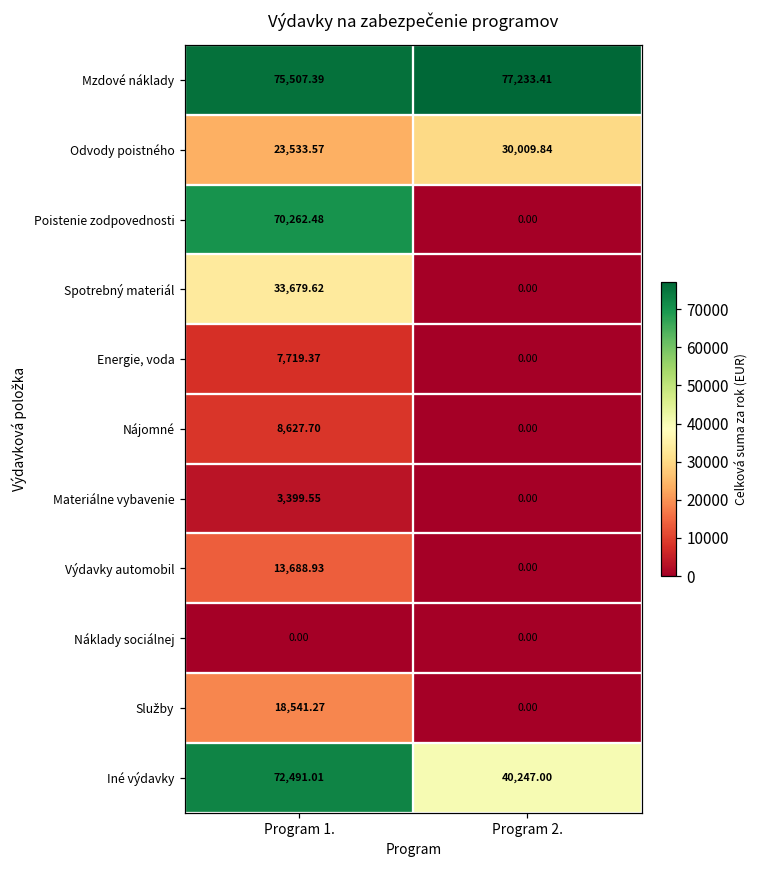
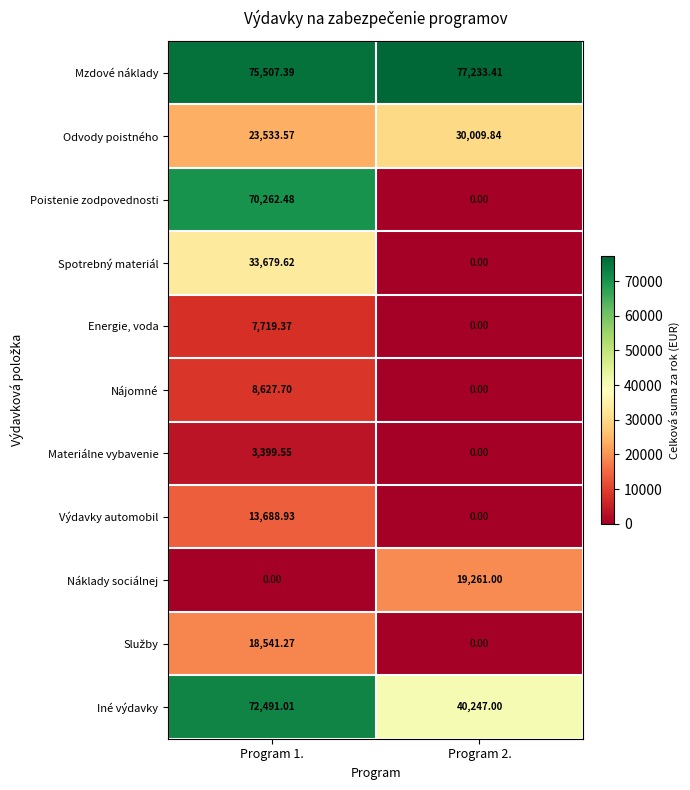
  {
    "Mzdové náklady": {
      "Program 1.": "75,507.39",
      "Program 2.": "77,233.41"
    },
    "Odvody poistného": {
      "Program 1.": "23,533.57",
      "Program 2.": "30,009.84"
    },
    "Poistenie zodpovednosti": {
      "Program 1.": "70,262.48",
      "Program 2.": "0.00"
    },
    "Spotrebný materiál": {
      "Program 1.": "33,679.62",
      "Program 2.": "0.00"
    },
    "Energie, voda": {
      "Program 1.": "7,719.37",
      "Program 2.": "0.00"
    },
    "Nájomné": {
      "Program 1.": "8,627.70",
      "Program 2.": "0.00"
    },
    "Materiálne vybavenie": {
      "Program 1.": "3,399.55",
      "Program 2.": "0.00"
    },
    "Výdavky automobil": {
      "Program 1.": "13,688.93",
      "Program 2.": "0.00"
    },
    "Náklady sociálnej": {
      "Program 1.": "0.00",
-     "Program 2.": "0.00"
+     "Program 2.": "19,261.00"
    },
    "Služby": {
      "Program 1.": "18,541.27",
      "Program 2.": "0.00"
    },
    "Iné výdavky": {
      "Program 1.": "72,491.01",
      "Program 2.": "40,247.00"
    }
  }
